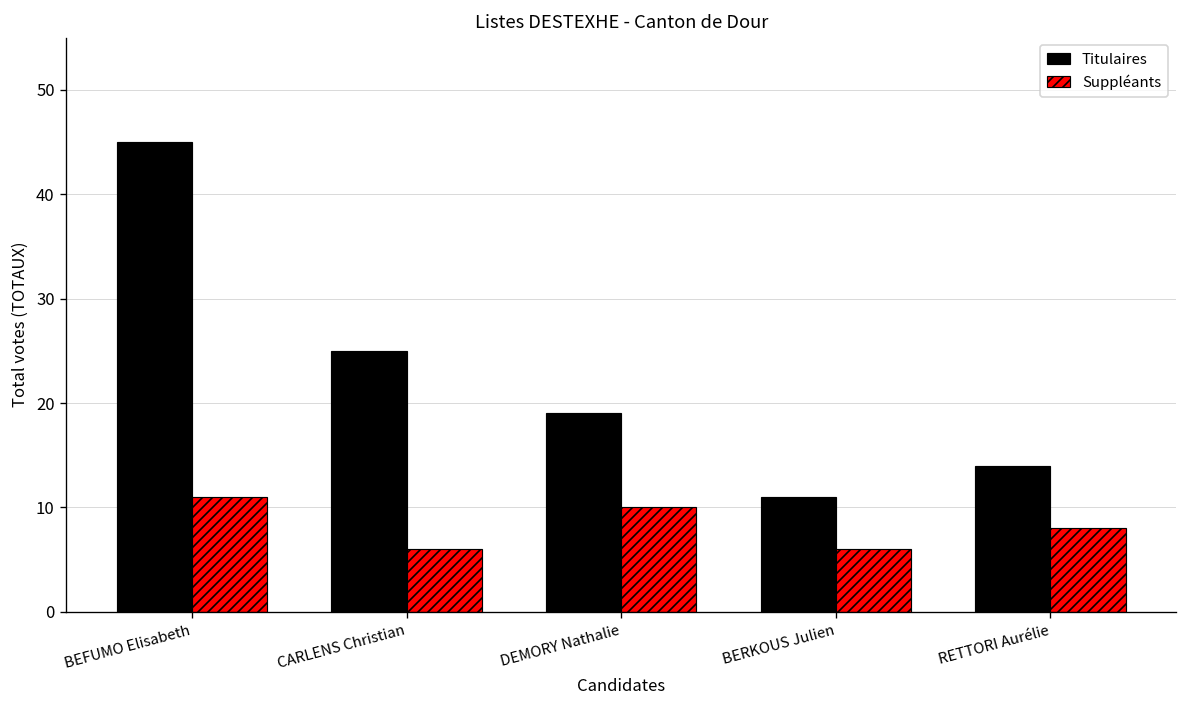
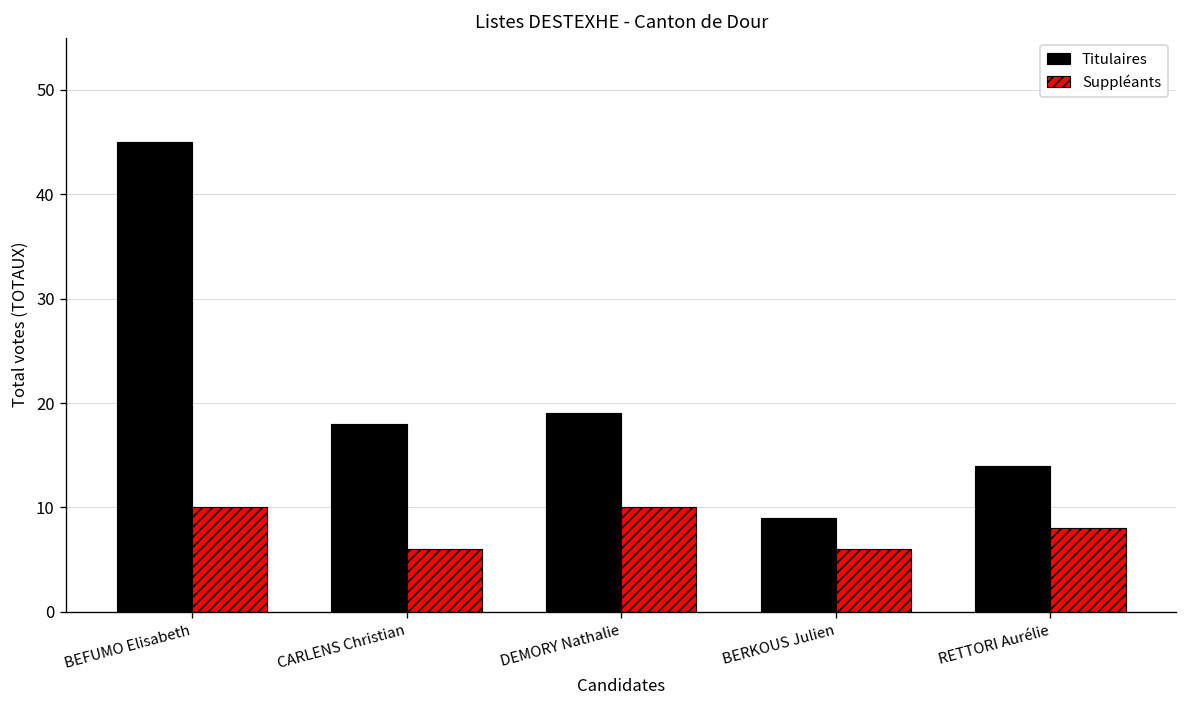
  {
    "Titulaires": {
      "BEFUMO Elisabeth": 45,
-     "CARLENS Christian": 25,
+     "CARLENS Christian": 18,
      "DEMORY Nathalie": 19,
-     "BERKOUS Julien": 11,
+     "BERKOUS Julien": 9,
      "RETTORI Aurélie": 14
    },
    "Suppléants": {
-     "BEFUMO Elisabeth": 11,
+     "BEFUMO Elisabeth": 10,
      "CARLENS Christian": 6,
      "DEMORY Nathalie": 10,
      "BERKOUS Julien": 6,
      "RETTORI Aurélie": 8
    }
  }
